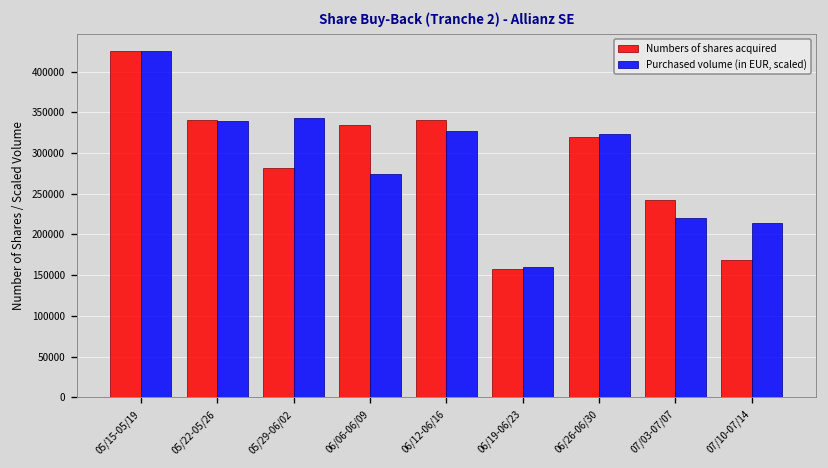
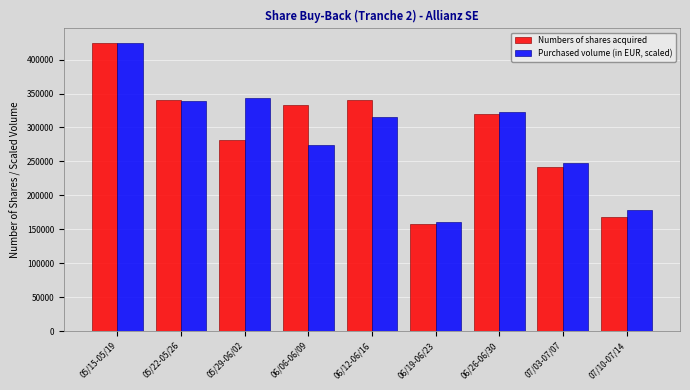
  {
    "Numbers of shares acquired": {
      "05/15-05/19": 420000,
      "05/22-05/26": 340000,
      "05/29-06/02": 280000,
      "06/06-06/09": 330000,
      "06/12-06/16": 340000,
      "06/19-06/23": 160000,
      "06/26-06/30": 320000,
      "07/03-07/07": 240000,
      "07/10-07/14": 170000
    },
    "Purchased volume (in EUR, scaled)": {
      "05/15-05/19": 420000,
      "05/22-05/26": 340000,
      "05/29-06/02": 340000,
      "06/06-06/09": 270000,
-     "06/12-06/16": 330000,
+     "06/12-06/16": 310000,
      "06/19-06/23": 160000,
      "06/26-06/30": 320000,
-     "07/03-07/07": 220000,
-     "07/10-07/14": 210000
+     "07/03-07/07": 250000,
+     "07/10-07/14": 180000
    }
  }
